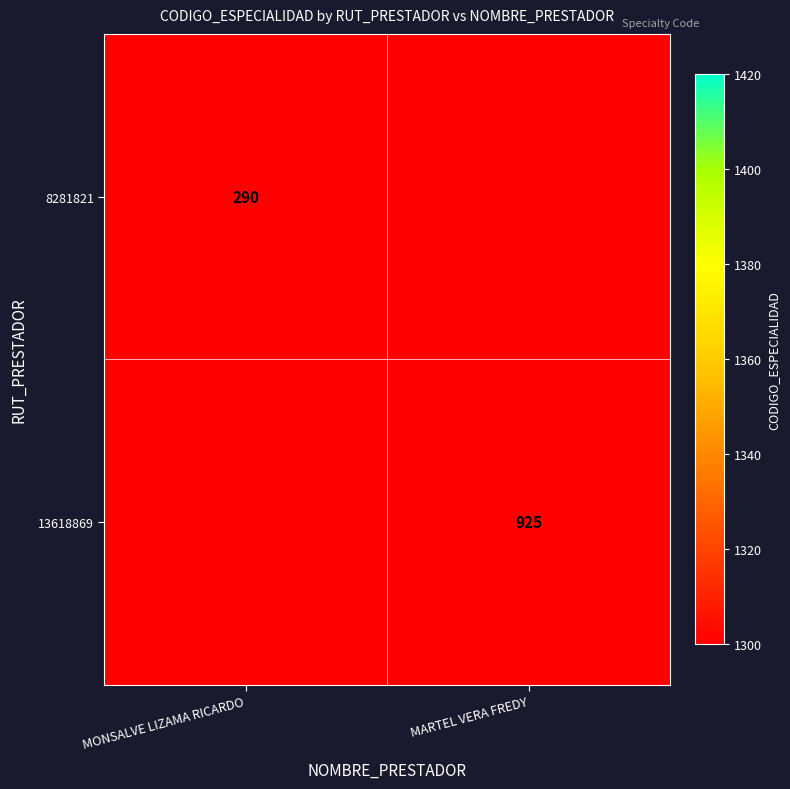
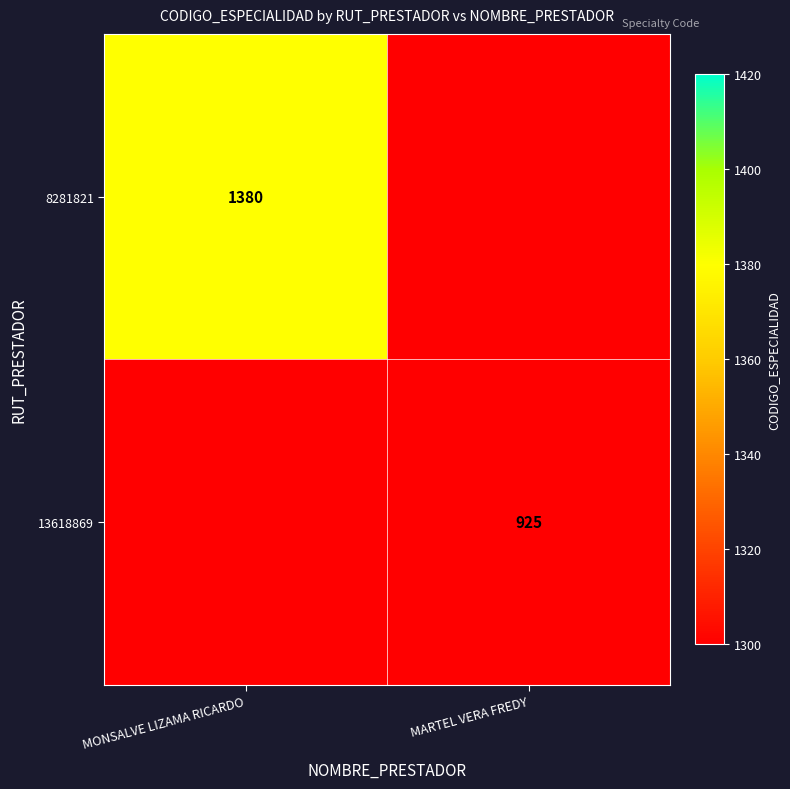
  {
    "8281821": {
-     "MONSALVE LIZAMA RICARDO": 290
+     "MONSALVE LIZAMA RICARDO": 1380
    },
    "13618869": {
      "MARTEL VERA FREDY": 925
    }
  }
